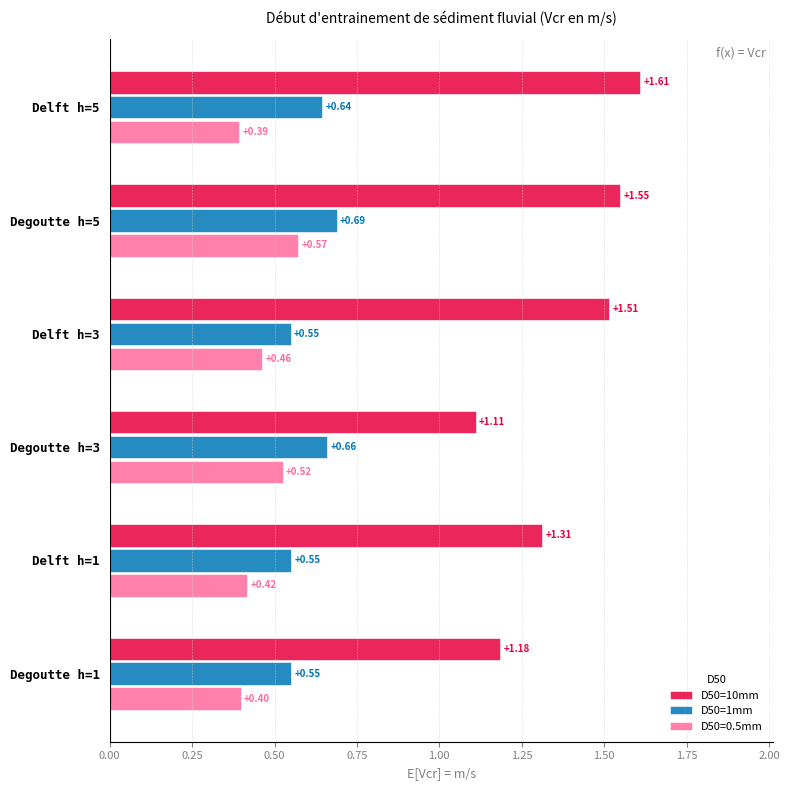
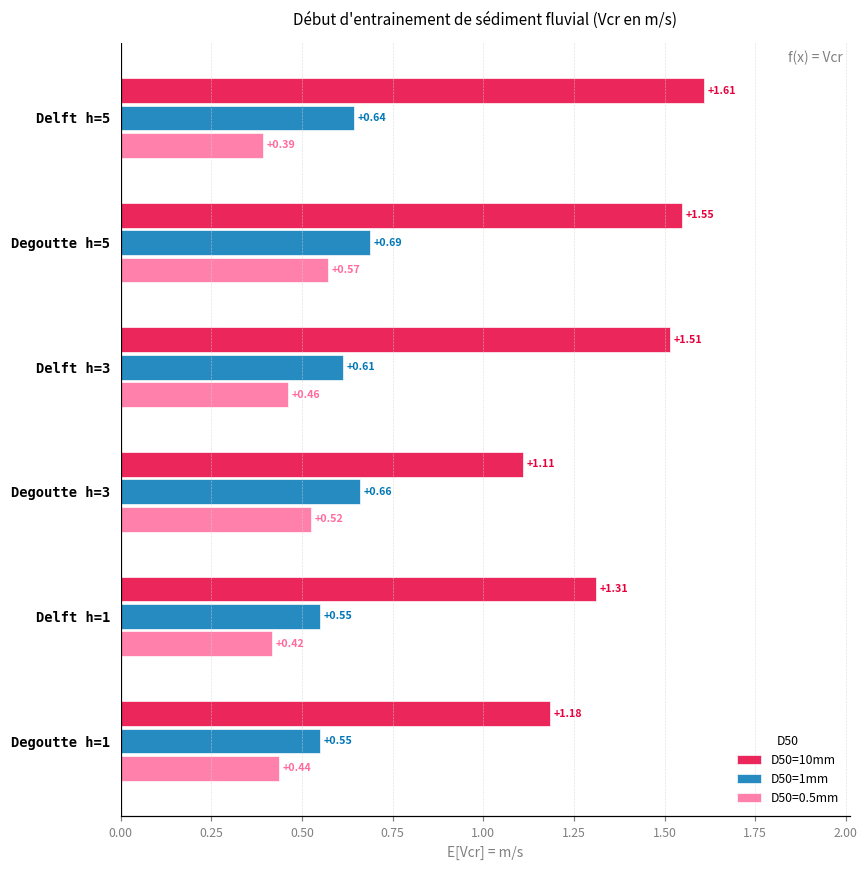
  {
    "D50=10mm": {
      "Delft h=5": "+1.61",
      "Degoutte h=5": "+1.55",
      "Delft h=3": "+1.51",
      "Degoutte h=3": "+1.11",
      "Delft h=1": "+1.31",
      "Degoutte h=1": "+1.18"
    },
    "D50=1mm": {
      "Delft h=5": "+0.64",
      "Degoutte h=5": "+0.69",
-     "Delft h=3": "+0.55",
+     "Delft h=3": "+0.61",
      "Degoutte h=3": "+0.66",
      "Delft h=1": "+0.55",
      "Degoutte h=1": "+0.55"
    },
    "D50=0.5mm": {
      "Delft h=5": "+0.39",
      "Degoutte h=5": "+0.57",
      "Delft h=3": "+0.46",
      "Degoutte h=3": "+0.52",
      "Delft h=1": "+0.42",
-     "Degoutte h=1": "+0.40"
+     "Degoutte h=1": "+0.44"
    }
  }
